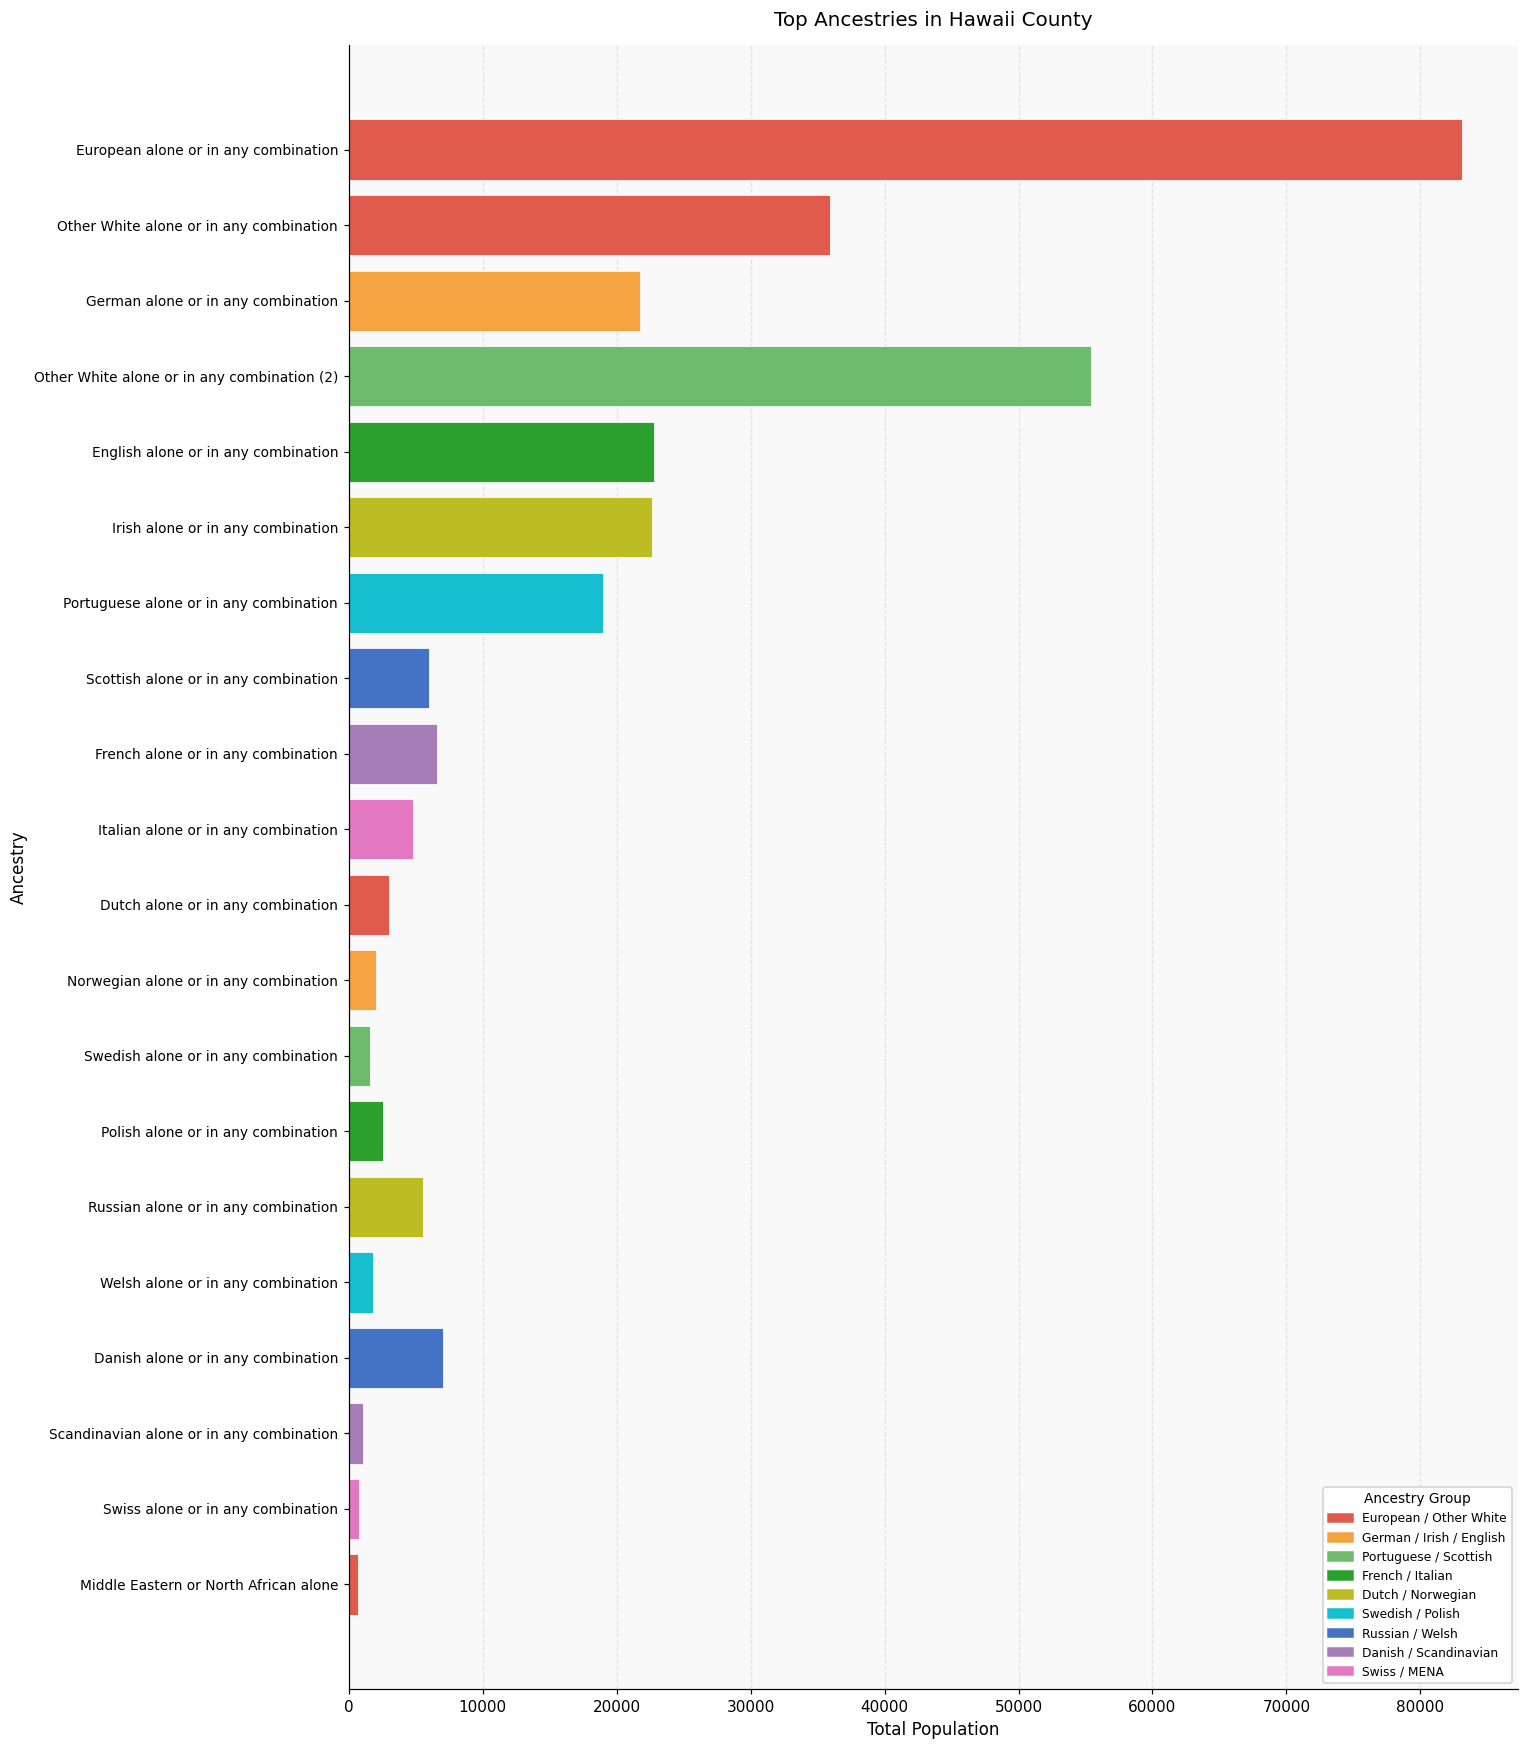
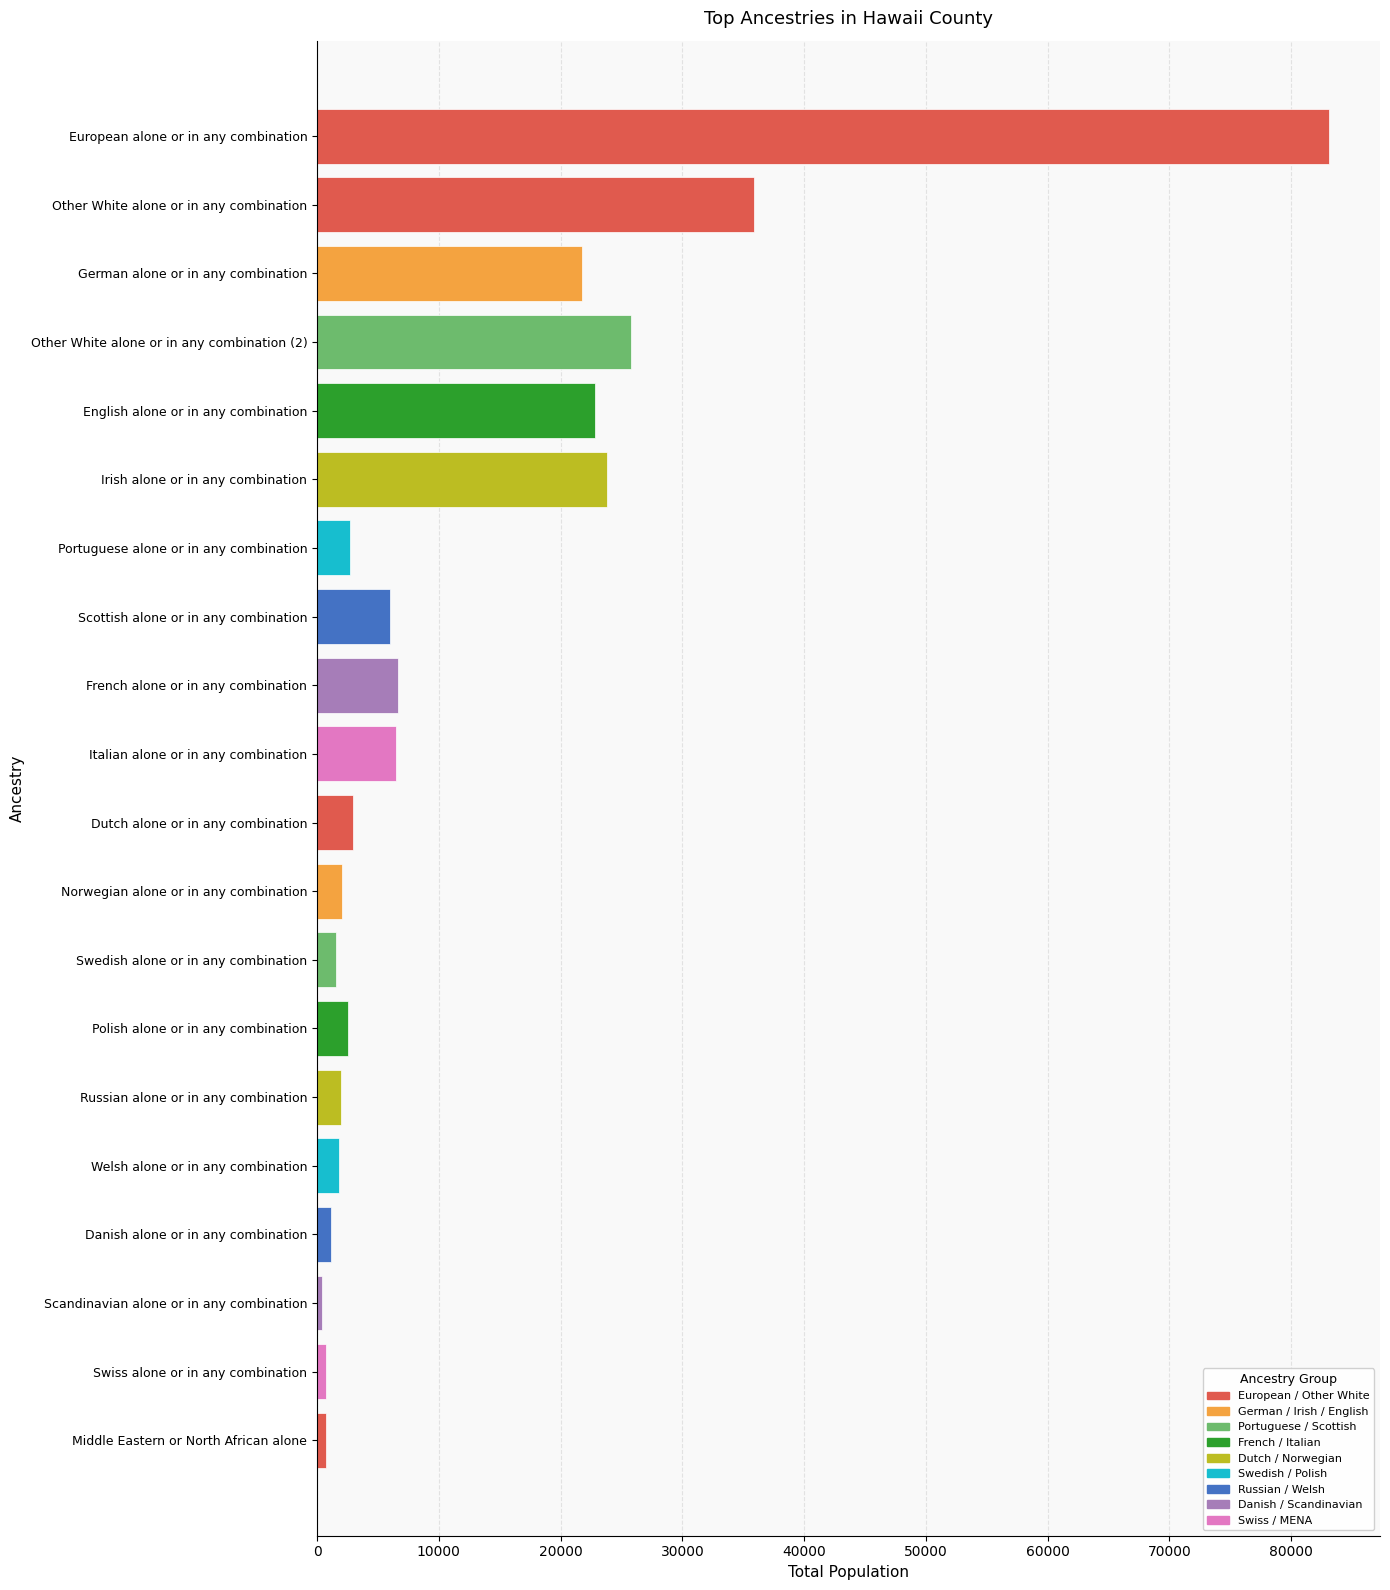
  {
    "European alone or in any combination": 83100,
    "Other White alone or in any combination": 35900,
    "German alone or in any combination": 21800,
-   "Other White alone or in any combination (2)": 55400,
+   "Other White alone or in any combination (2)": 25800,
    "English alone or in any combination": 22800,
-   "Irish alone or in any combination": 22600,
-   "Portuguese alone or in any combination": 19000,
+   "Irish alone or in any combination": 23800,
+   "Portuguese alone or in any combination": 2700,
    "Scottish alone or in any combination": 6000,
    "French alone or in any combination": 6600,
-   "Italian alone or in any combination": 4800,
+   "Italian alone or in any combination": 6500,
    "Dutch alone or in any combination": 3000,
    "Norwegian alone or in any combination": 2000,
    "Swedish alone or in any combination": 1600,
    "Polish alone or in any combination": 2600,
-   "Russian alone or in any combination": 5600,
+   "Russian alone or in any combination": 1900,
    "Welsh alone or in any combination": 1800,
-   "Danish alone or in any combination": 7100,
-   "Scandinavian alone or in any combination": 1100,
+   "Danish alone or in any combination": 1100,
+   "Scandinavian alone or in any combination": 400,
    "Swiss alone or in any combination": 800,
    "Middle Eastern or North African alone": 700
  }
